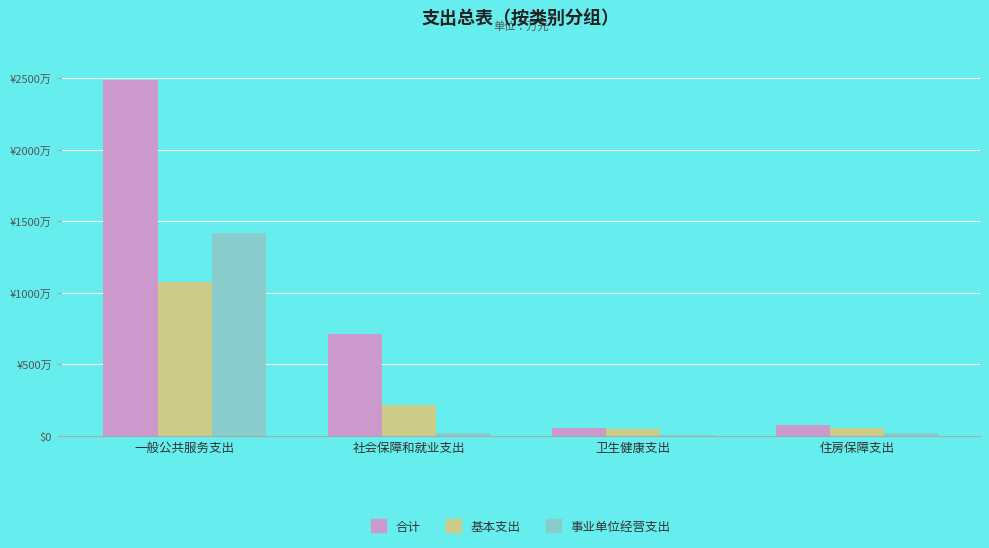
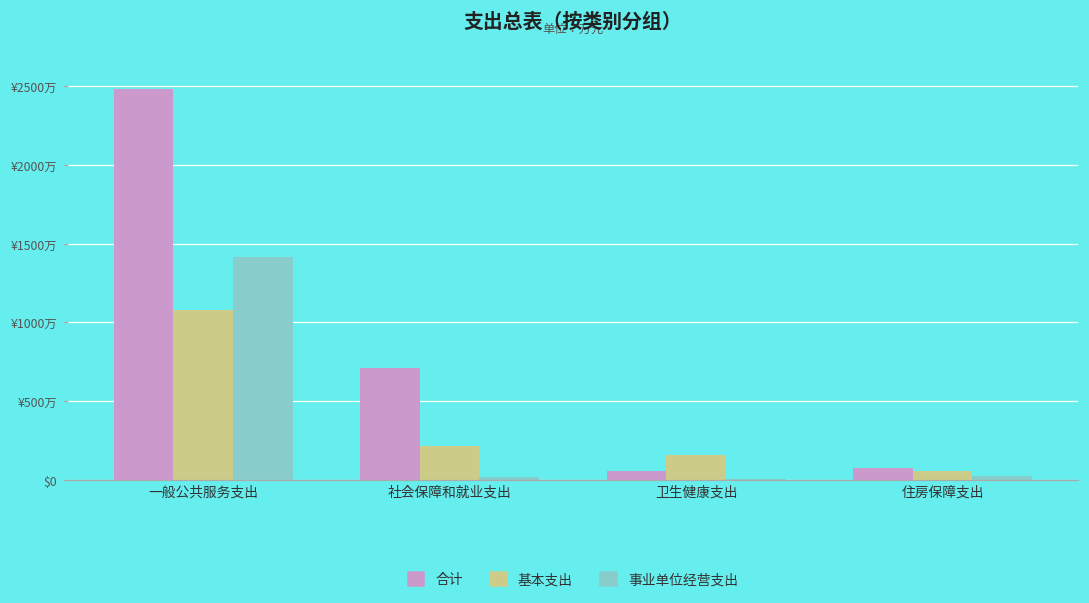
  {
    "合计": {
      "一般公共服务支出": "¥2480万",
      "社会保障和就业支出": "¥710万",
      "卫生健康支出": "¥60万",
      "住房保障支出": "¥80万"
    },
    "基本支出": {
      "一般公共服务支出": "¥1080万",
      "社会保障和就业支出": "¥220万",
-     "卫生健康支出": "¥50万",
+     "卫生健康支出": "¥160万",
      "住房保障支出": "¥60万"
    },
    "事业单位经营支出": {
      "一般公共服务支出": "¥1410万",
      "社会保障和就业支出": "¥20万",
      "住房保障支出": "¥20万"
    }
  }
